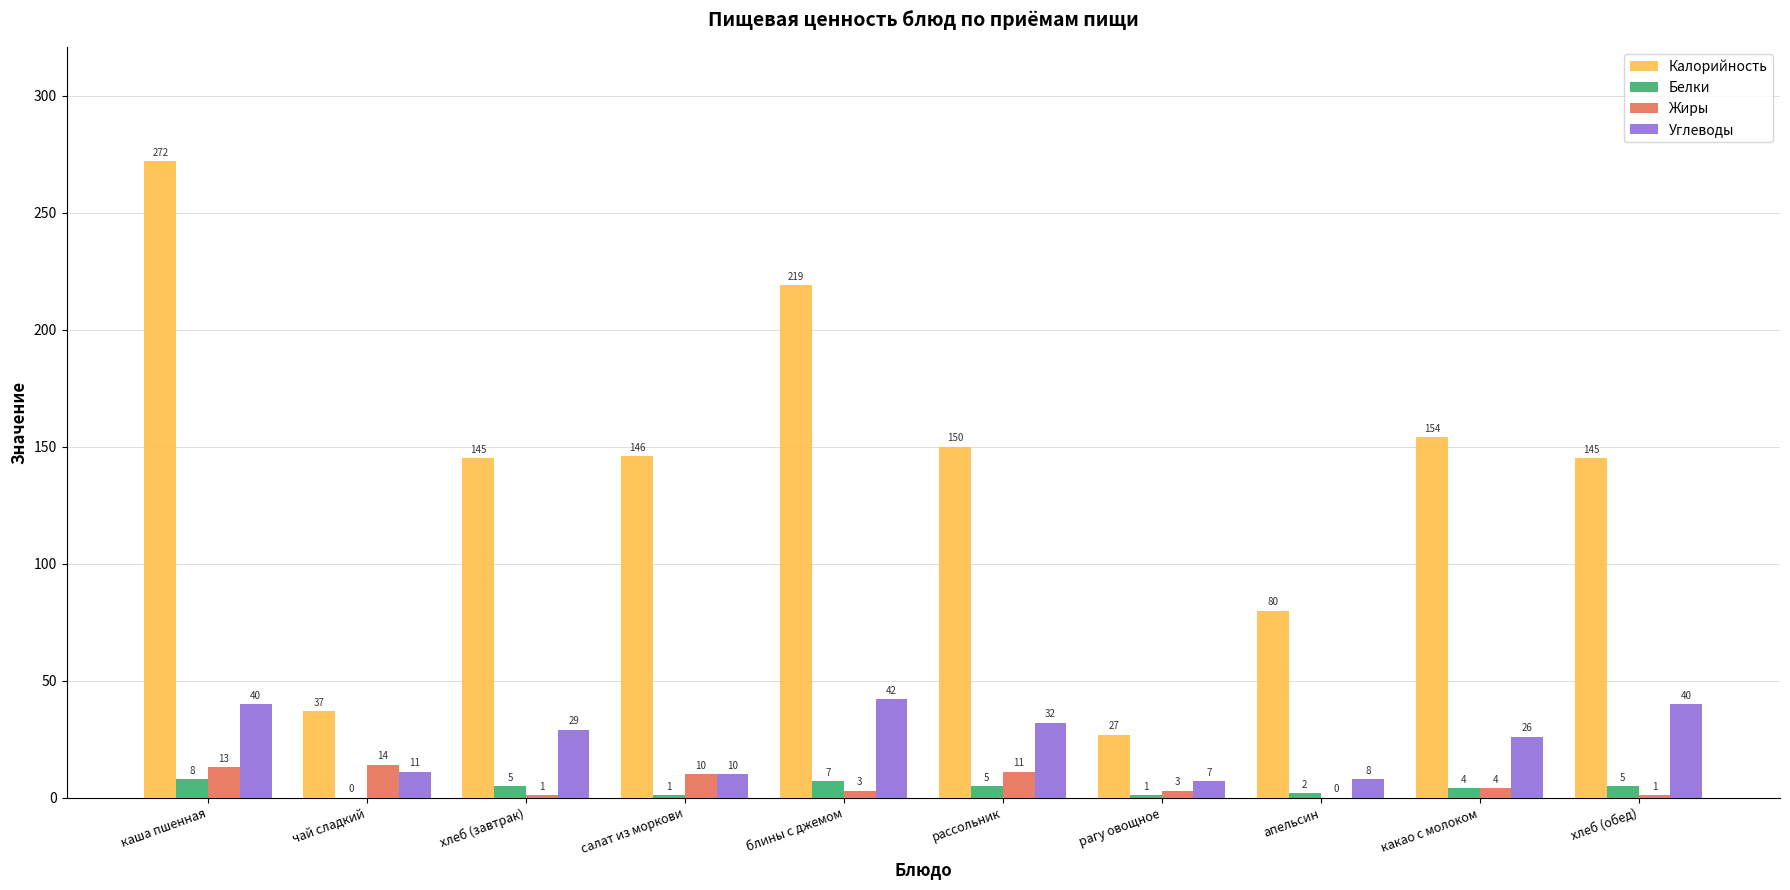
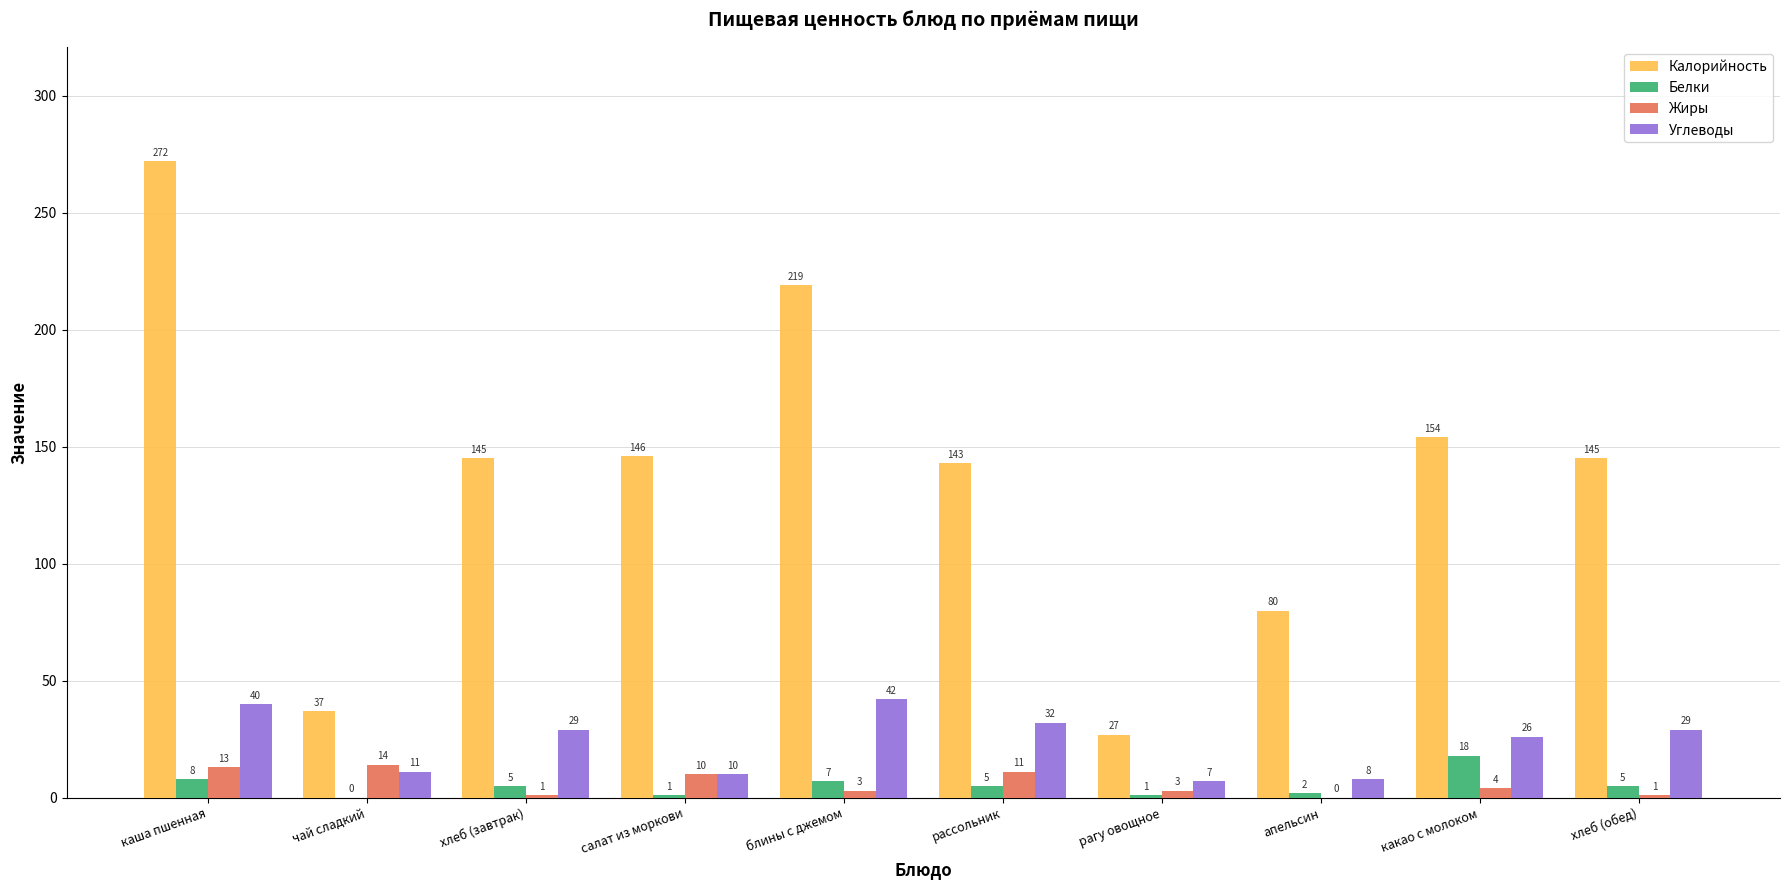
  {
    "Калорийность": {
      "каша пшенная": 272,
      "чай сладкий": 37,
      "хлеб (завтрак)": 145,
      "салат из моркови": 146,
      "блины с джемом": 219,
-     "рассольник": 150,
+     "рассольник": 143,
      "рагу овощное": 27,
      "апельсин": 80,
      "какао с молоком": 154,
      "хлеб (обед)": 145
    },
    "Белки": {
      "каша пшенная": 8,
      "чай сладкий": 0,
      "хлеб (завтрак)": 5,
      "салат из моркови": 1,
      "блины с джемом": 7,
      "рассольник": 5,
      "рагу овощное": 1,
      "апельсин": 2,
-     "какао с молоком": 4,
+     "какао с молоком": 18,
      "хлеб (обед)": 5
    },
    "Жиры": {
      "каша пшенная": 13,
      "чай сладкий": 14,
      "хлеб (завтрак)": 1,
      "салат из моркови": 10,
      "блины с джемом": 3,
      "рассольник": 11,
      "рагу овощное": 3,
      "апельсин": 0,
      "какао с молоком": 4,
      "хлеб (обед)": 1
    },
    "Углеводы": {
      "каша пшенная": 40,
      "чай сладкий": 11,
      "хлеб (завтрак)": 29,
      "салат из моркови": 10,
      "блины с джемом": 42,
      "рассольник": 32,
      "рагу овощное": 7,
      "апельсин": 8,
      "какао с молоком": 26,
-     "хлеб (обед)": 40
+     "хлеб (обед)": 29
    }
  }
